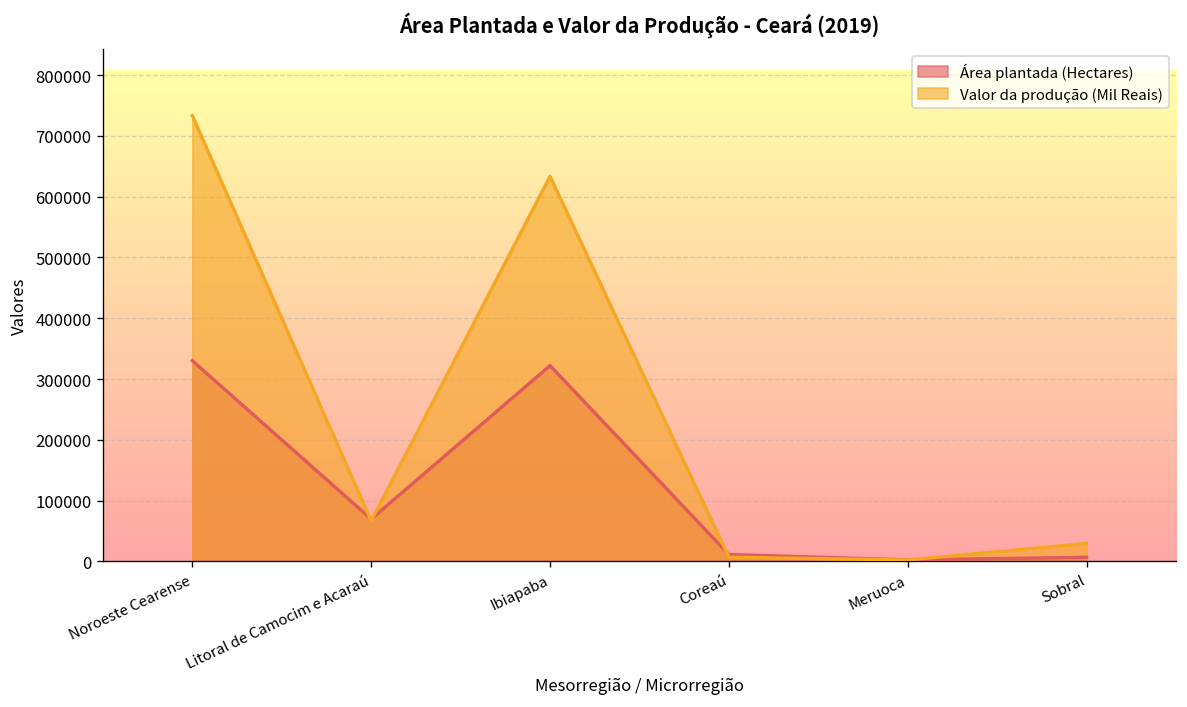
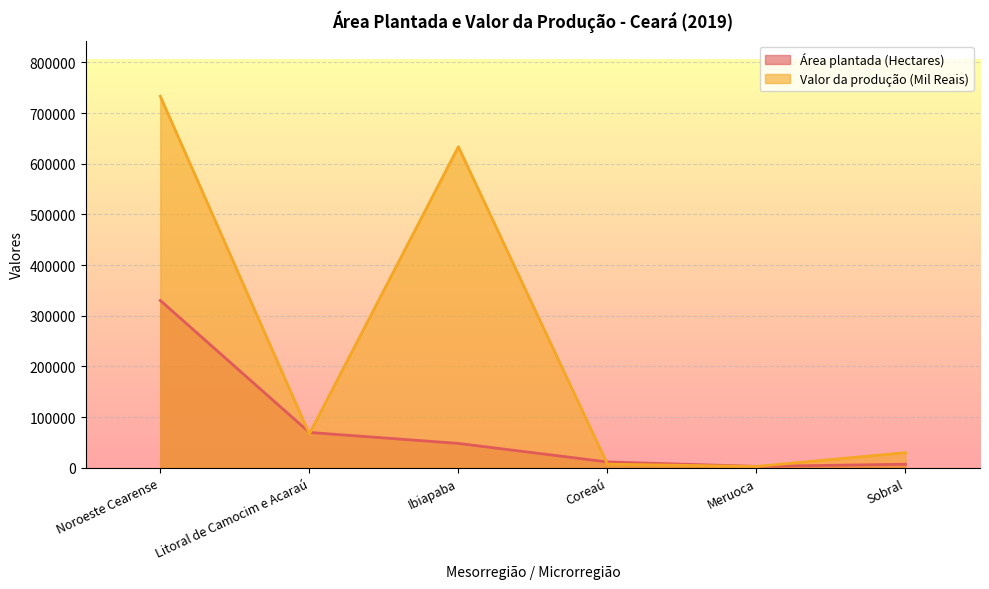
  {
    "Área plantada (Hectares)": {
      "Noroeste Cearense": 330000,
-     "Ibiapaba": 320000,
+     "Ibiapaba": 50000,
      "Sobral": 10000
    },
    "Valor da produção (Mil Reais)": {
      "Noroeste Cearense": 730000,
      "Ibiapaba": 630000,
      "Sobral": 30000
    }
  }
